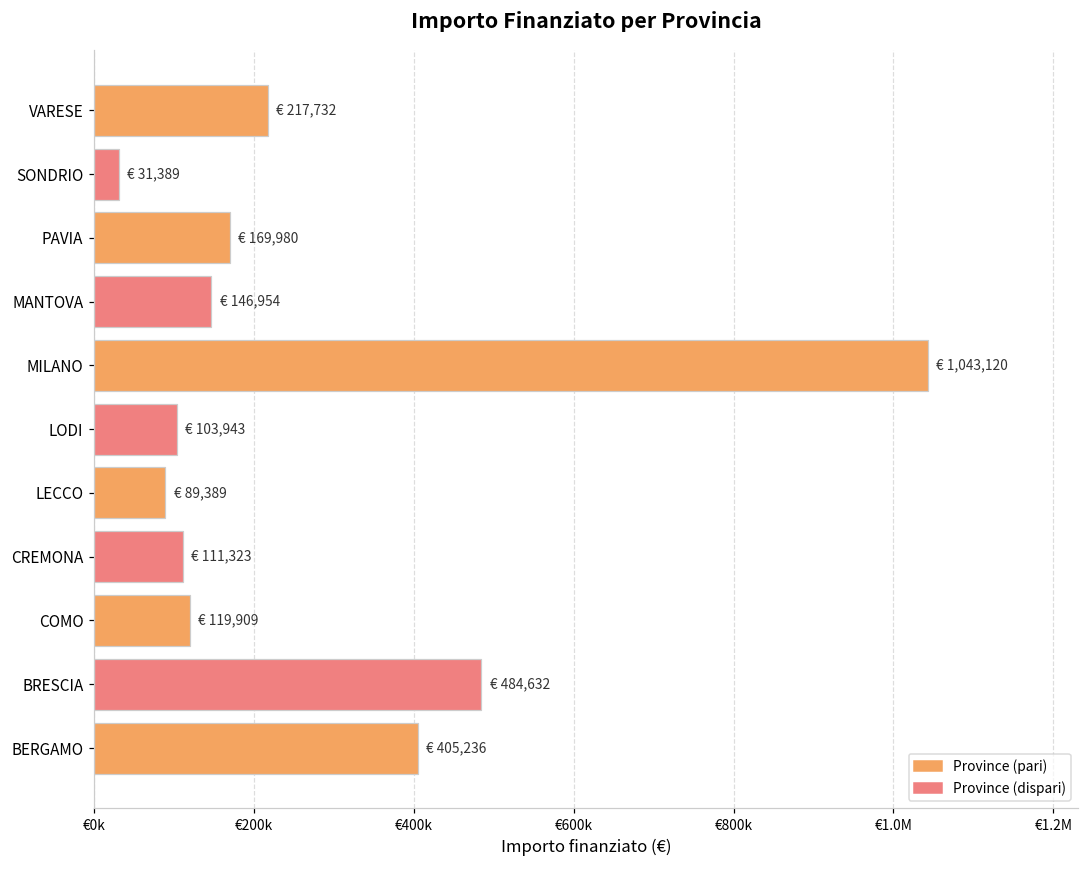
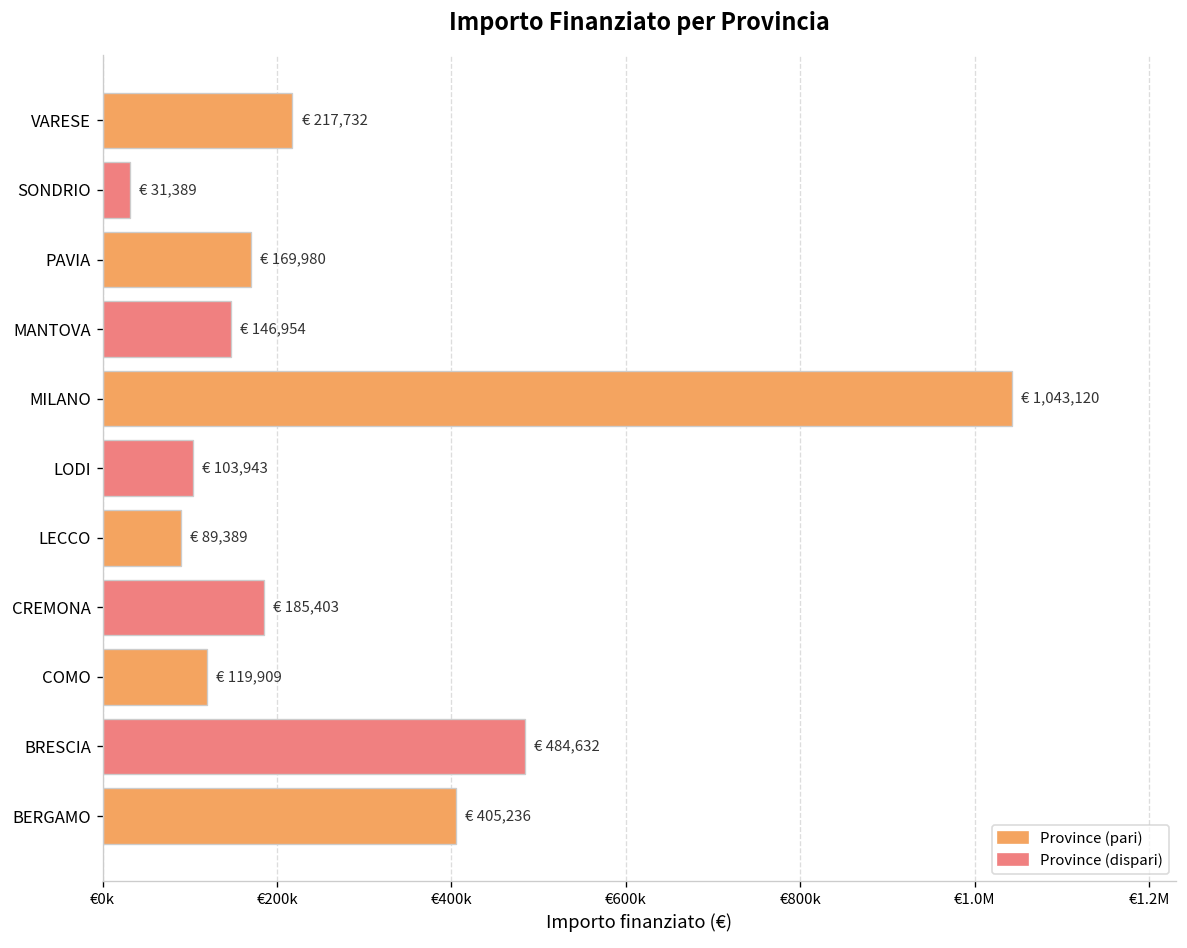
  {
    "VARESE": "217,732",
    "SONDRIO": "31,389",
    "PAVIA": "169,980",
    "MANTOVA": "146,954",
    "MILANO": "1,043,120",
    "LODI": "103,943",
    "LECCO": "89,389",
-   "CREMONA": "111,323",
+   "CREMONA": "185,403",
    "COMO": "119,909",
    "BRESCIA": "484,632",
    "BERGAMO": "405,236"
  }
